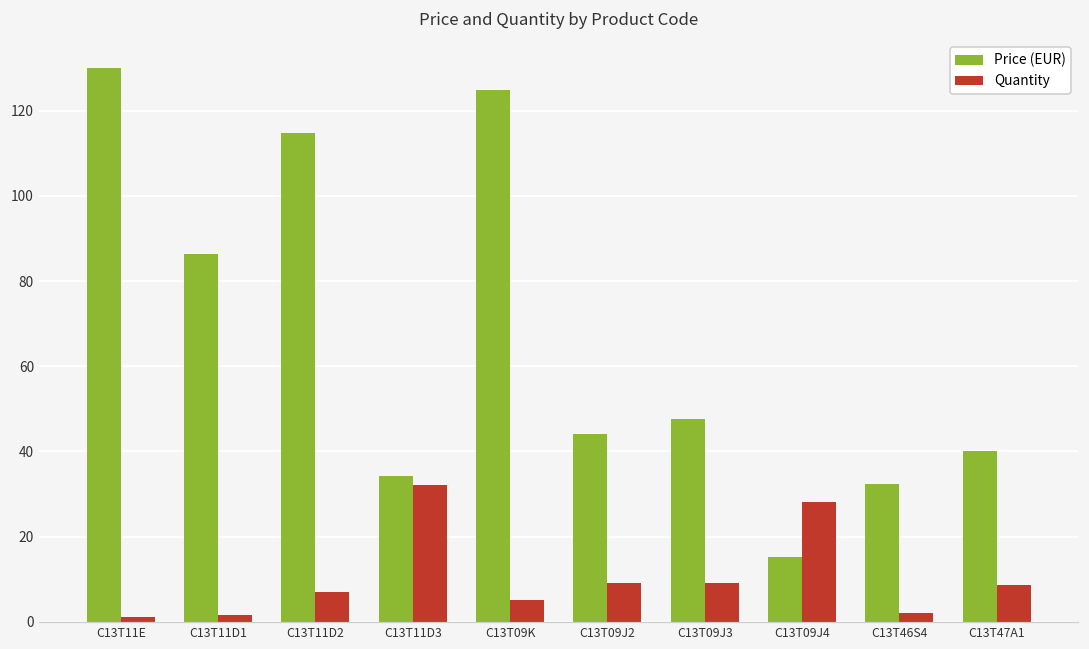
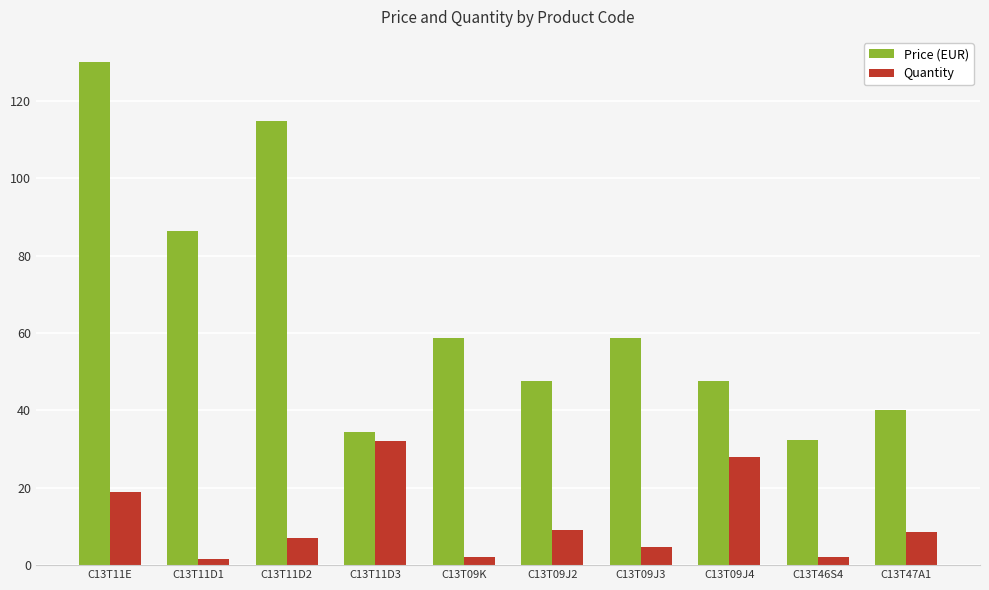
  {
    "Price (EUR)": {
      "C13T11E": 130,
      "C13T11D1": 86,
      "C13T11D2": 115,
      "C13T11D3": 34,
-     "C13T09K": 125,
-     "C13T09J2": 44,
-     "C13T09J3": 48,
-     "C13T09J4": 15,
+     "C13T09K": 59,
+     "C13T09J2": 48,
+     "C13T09J3": 59,
+     "C13T09J4": 48,
      "C13T46S4": 32,
      "C13T47A1": 40
    },
    "Quantity": {
-     "C13T11E": 1,
+     "C13T11E": 19,
      "C13T11D1": 2,
      "C13T11D2": 7,
      "C13T11D3": 32,
-     "C13T09K": 5,
+     "C13T09K": 2,
      "C13T09J2": 9,
-     "C13T09J3": 9,
+     "C13T09J3": 5,
      "C13T09J4": 28,
      "C13T46S4": 2,
      "C13T47A1": 9
    }
  }
